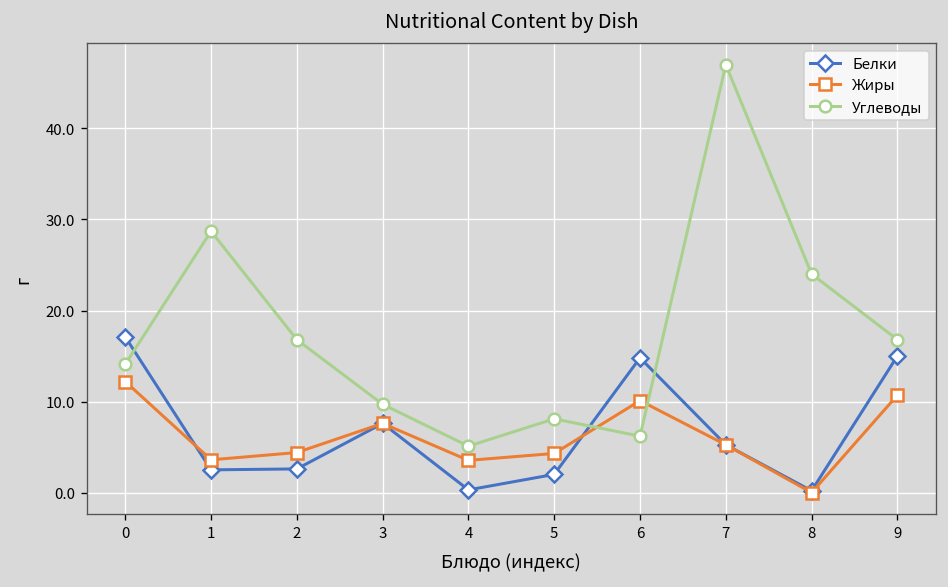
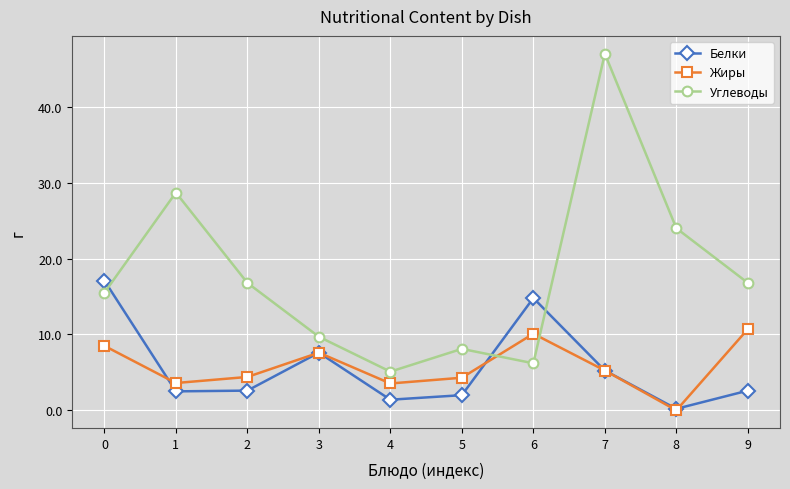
  {
    "Белки": {
      "0": 17,
      "1": 3,
      "2": 3,
-     "4": 0,
+     "4": 1,
      "5": 2,
      "6": 15,
-     "9": 15
+     "9": 3
    },
    "Жиры": {
-     "0": 12,
+     "0": 9,
      "1": 4,
      "2": 4,
      "4": 4,
      "5": 4,
      "6": 10,
      "9": 11
    },
    "Углеводы": {
-     "0": 14,
+     "0": 16,
      "1": 29,
      "2": 17,
      "3": 10,
      "4": 5,
      "5": 8,
      "6": 6,
      "7": 47,
      "8": 24,
      "9": 17
    }
  }
